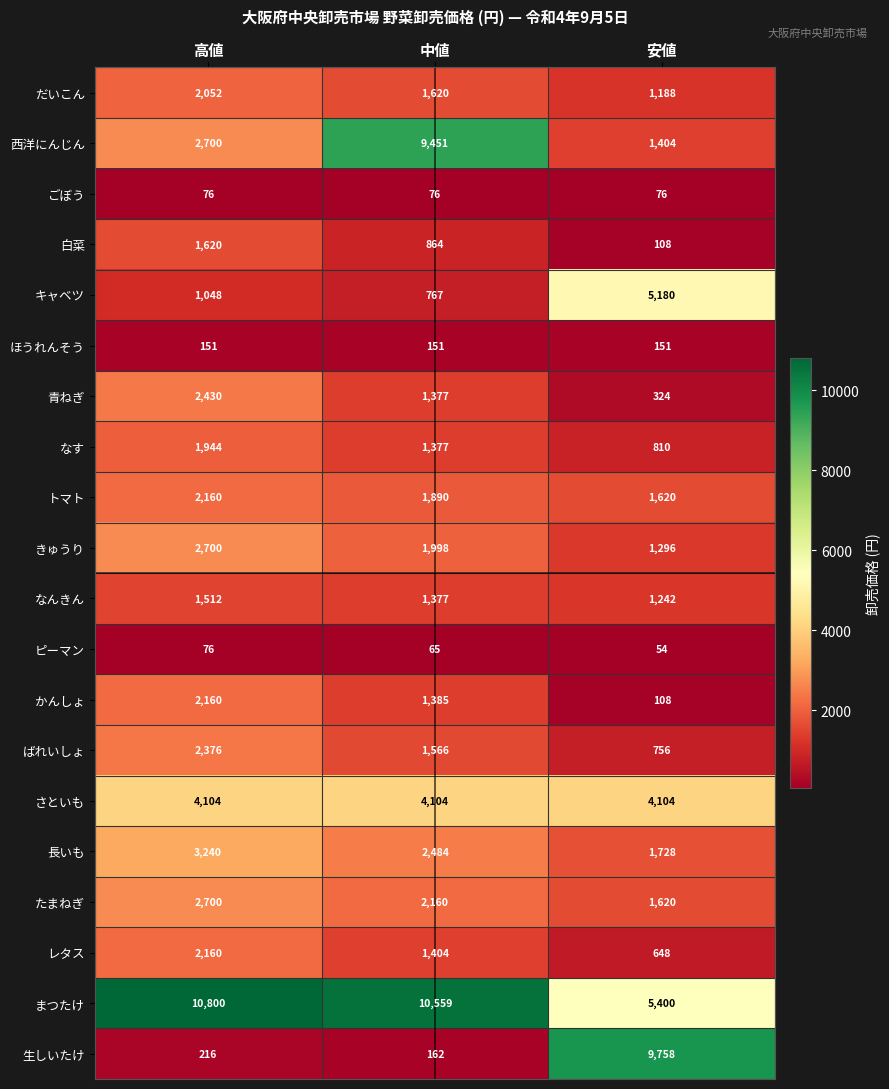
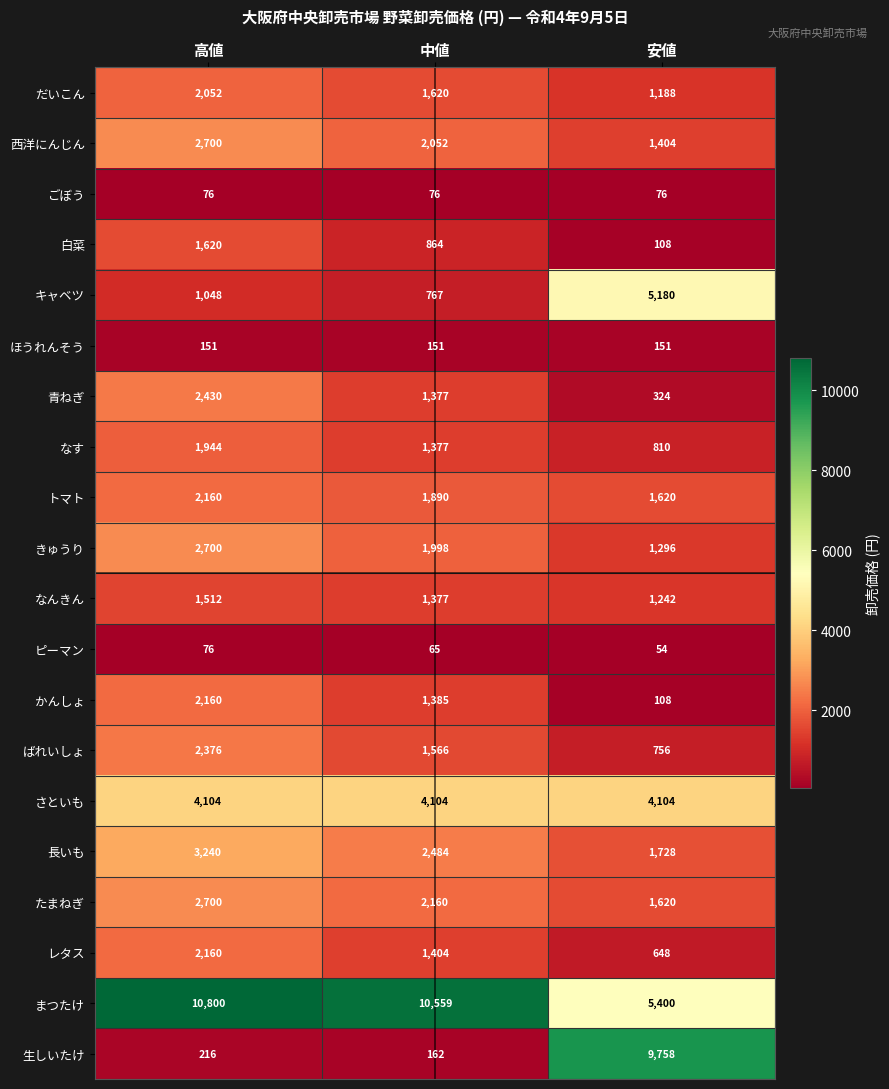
  {
    "だいこん": {
      "高値": "2,052",
      "中値": "1,620",
      "安値": "1,188"
    },
    "西洋にんじん": {
      "高値": "2,700",
-     "中値": "9,451",
+     "中値": "2,052",
      "安値": "1,404"
    },
    "ごぼう": {
      "高値": "76",
      "中値": "76",
      "安値": "76"
    },
    "白菜": {
      "高値": "1,620",
      "中値": "864",
      "安値": "108"
    },
    "キャベツ": {
      "高値": "1,048",
      "中値": "767",
      "安値": "5,180"
    },
    "ほうれんそう": {
      "高値": "151",
      "中値": "151",
      "安値": "151"
    },
    "青ねぎ": {
      "高値": "2,430",
      "中値": "1,377",
      "安値": "324"
    },
    "なす": {
      "高値": "1,944",
      "中値": "1,377",
      "安値": "810"
    },
    "トマト": {
      "高値": "2,160",
      "中値": "1,890",
      "安値": "1,620"
    },
    "きゅうり": {
      "高値": "2,700",
      "中値": "1,998",
      "安値": "1,296"
    },
    "なんきん": {
      "高値": "1,512",
      "中値": "1,377",
      "安値": "1,242"
    },
    "ピーマン": {
      "高値": "76",
      "中値": "65",
      "安値": "54"
    },
    "かんしょ": {
      "高値": "2,160",
      "中値": "1,385",
      "安値": "108"
    },
    "ばれいしょ": {
      "高値": "2,376",
      "中値": "1,566",
      "安値": "756"
    },
    "さといも": {
      "高値": "4,104",
      "中値": "4,104",
      "安値": "4,104"
    },
    "長いも": {
      "高値": "3,240",
      "中値": "2,484",
      "安値": "1,728"
    },
    "たまねぎ": {
      "高値": "2,700",
      "中値": "2,160",
      "安値": "1,620"
    },
    "レタス": {
      "高値": "2,160",
      "中値": "1,404",
      "安値": "648"
    },
    "まつたけ": {
      "高値": "10,800",
      "中値": "10,559",
      "安値": "5,400"
    },
    "生しいたけ": {
      "高値": "216",
      "中値": "162",
      "安値": "9,758"
    }
  }
